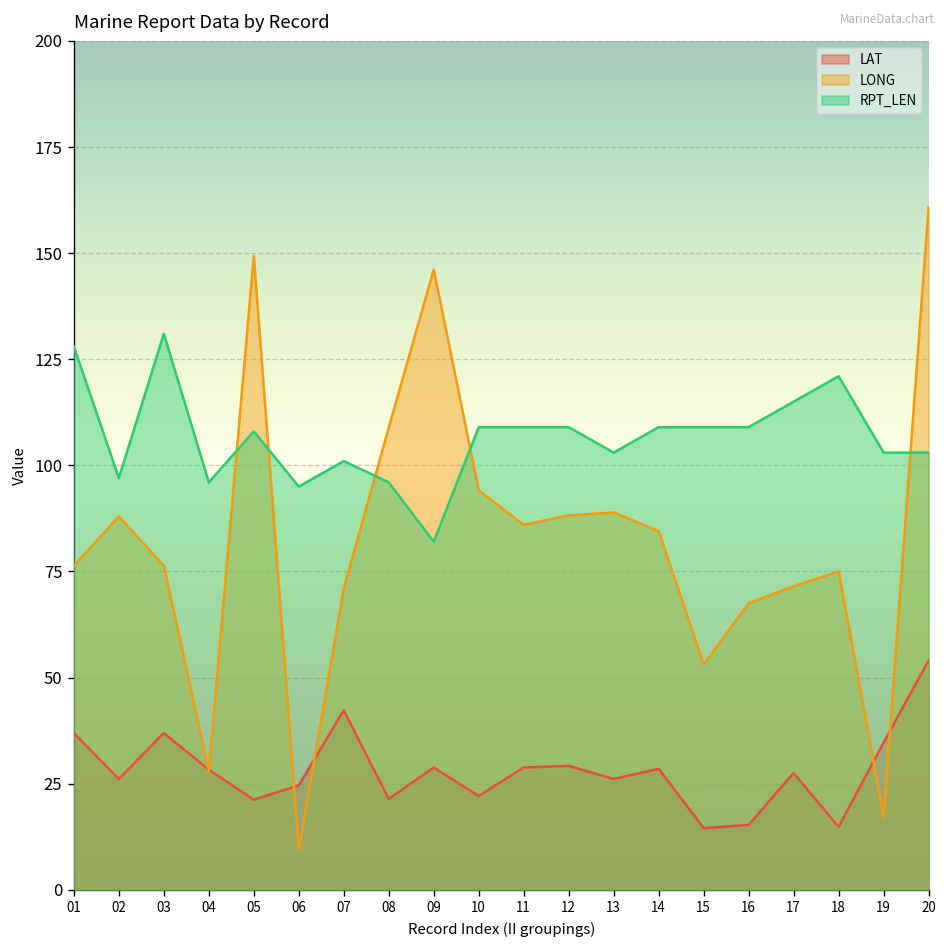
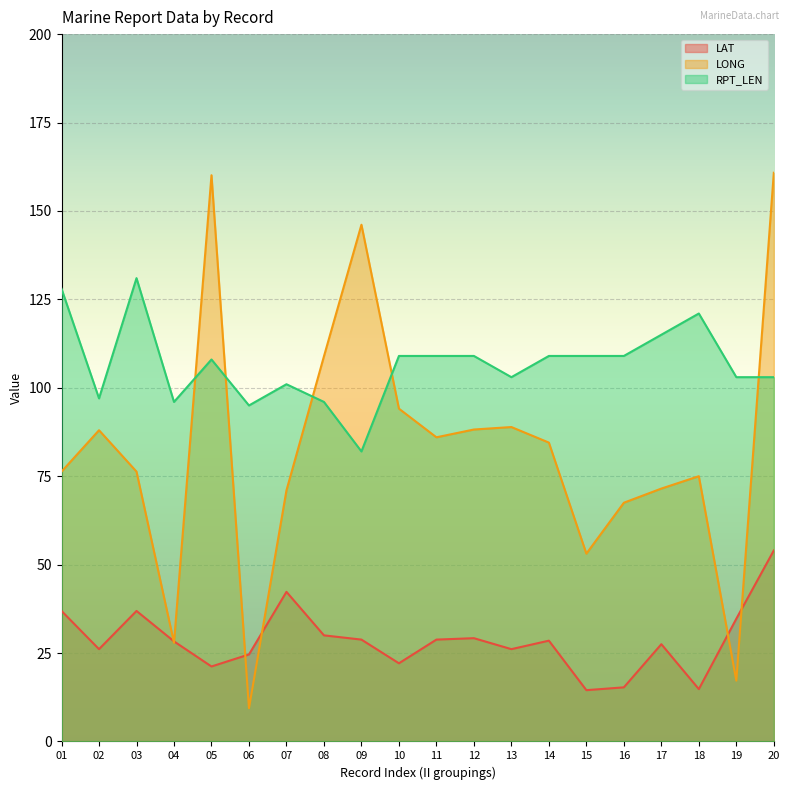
  {
    "LAT": {
      "01": 37,
      "02": 26,
      "03": 37,
      "05": 21,
      "06": 25,
      "07": 42,
-     "08": 21,
+     "08": 30,
      "09": 29,
      "10": 22,
      "11": 29,
      "12": 29,
      "13": 26,
      "14": 29,
      "15": 15,
      "16": 15,
      "17": 28,
      "18": 15,
      "19": 35,
      "20": 54
    },
    "LONG": {
      "01": 76,
      "02": 88,
      "03": 76,
-     "05": 149,
+     "05": 160,
      "06": 9,
      "07": 71,
      "08": 109,
      "09": 146,
      "10": 94,
      "11": 86,
      "12": 88,
      "13": 89,
      "14": 85,
      "15": 53,
      "16": 68,
      "17": 72,
      "18": 75,
      "19": 17,
      "20": 161
    },
    "RPT_LEN": {
      "01": 128,
      "02": 97,
      "03": 131,
      "04": 96,
      "05": 108,
      "06": 95,
      "07": 101,
      "08": 96,
      "09": 82,
      "10": 109,
      "11": 109,
      "12": 109,
      "13": 103,
      "14": 109,
      "15": 109,
      "16": 109,
      "17": 115,
      "18": 121,
      "19": 103,
      "20": 103
    }
  }
